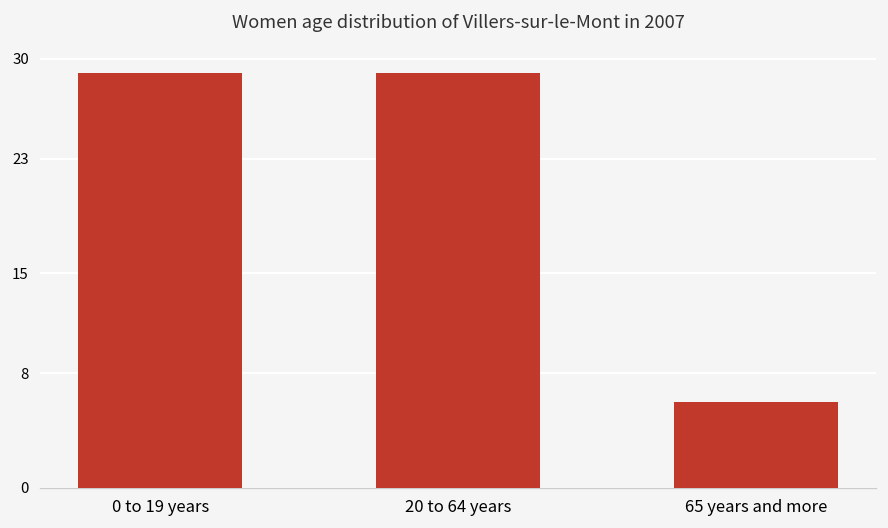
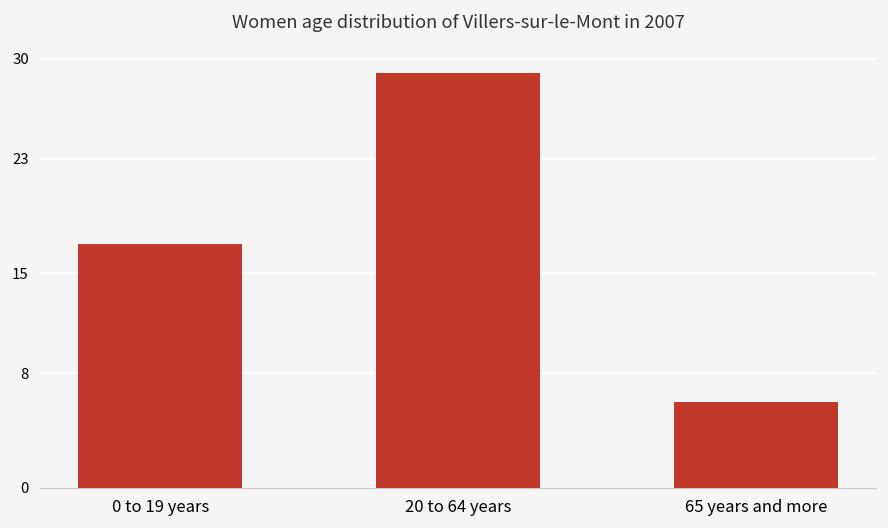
  {
-   "0 to 19 years": 29,
+   "0 to 19 years": 17,
    "20 to 64 years": 29,
    "65 years and more": 6
  }
